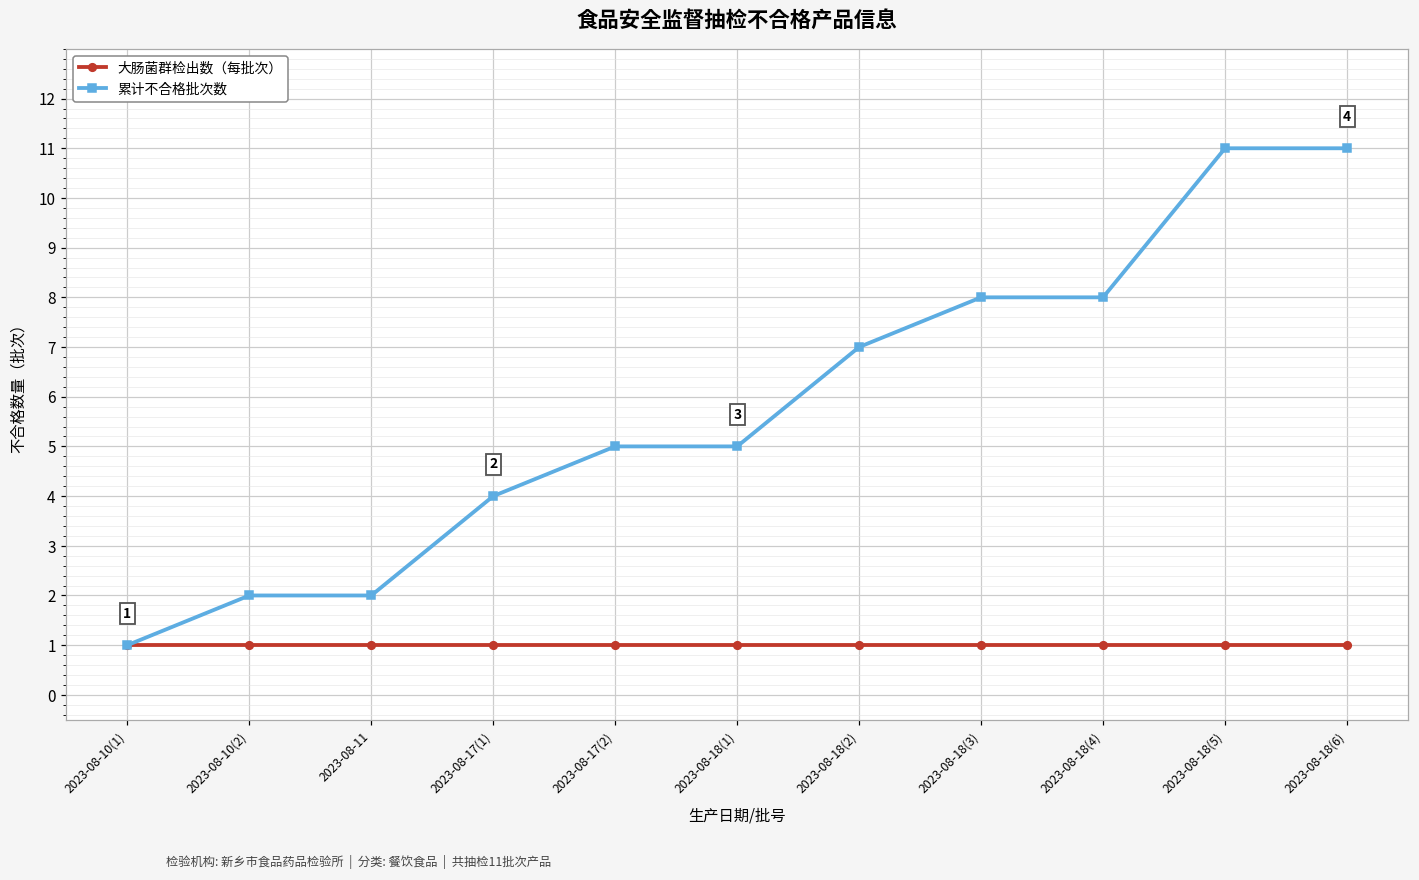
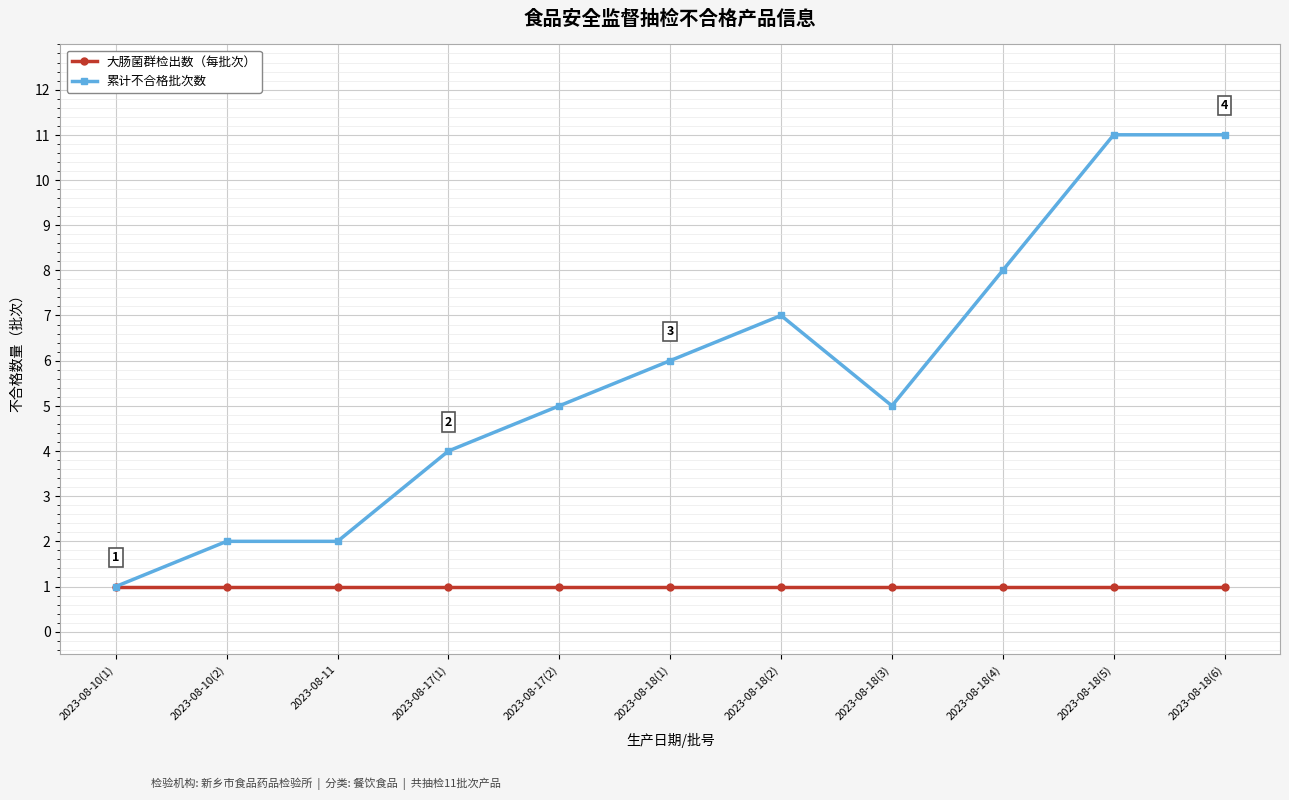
  {
    "大肠菌群检出数（每批次）": {
      "2023-08-10(2)": 1,
      "2023-08-11": 1,
      "2023-08-17(1)": 1,
      "2023-08-17(2)": 1,
      "2023-08-18(1)": 1,
      "2023-08-18(2)": 1,
      "2023-08-18(3)": 1,
      "2023-08-18(4)": 1,
      "2023-08-18(5)": 1,
      "2023-08-18(6)": 1
    },
    "累计不合格批次数": {
      "2023-08-10(2)": 2,
      "2023-08-11": 2,
      "2023-08-17(2)": 5,
-     "2023-08-18(1)": 5,
+     "2023-08-18(1)": 6,
      "2023-08-18(2)": 7,
-     "2023-08-18(3)": 8,
+     "2023-08-18(3)": 5,
      "2023-08-18(4)": 8,
      "2023-08-18(5)": 11
    }
  }
